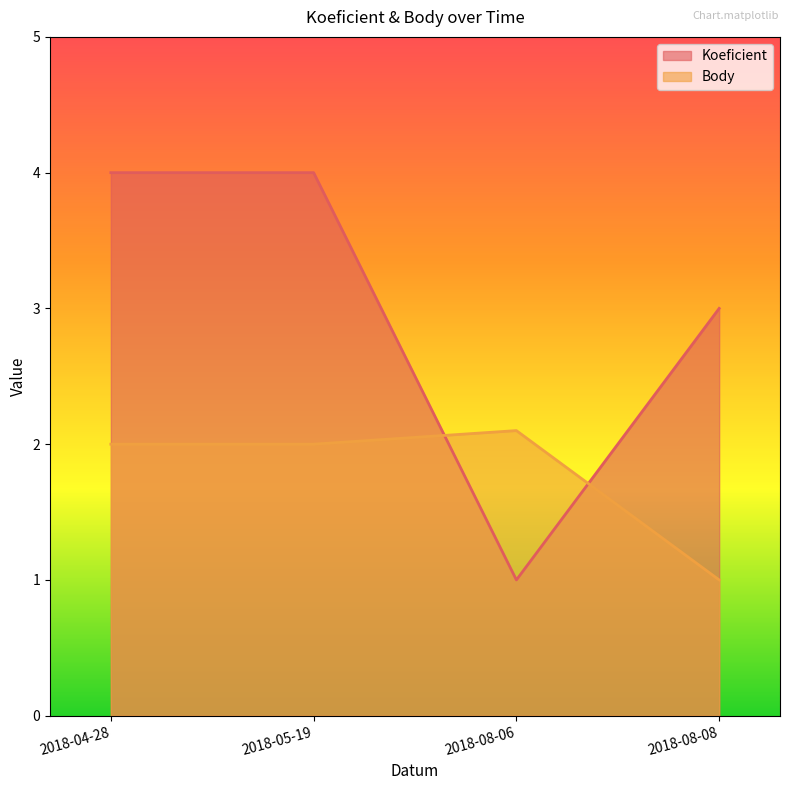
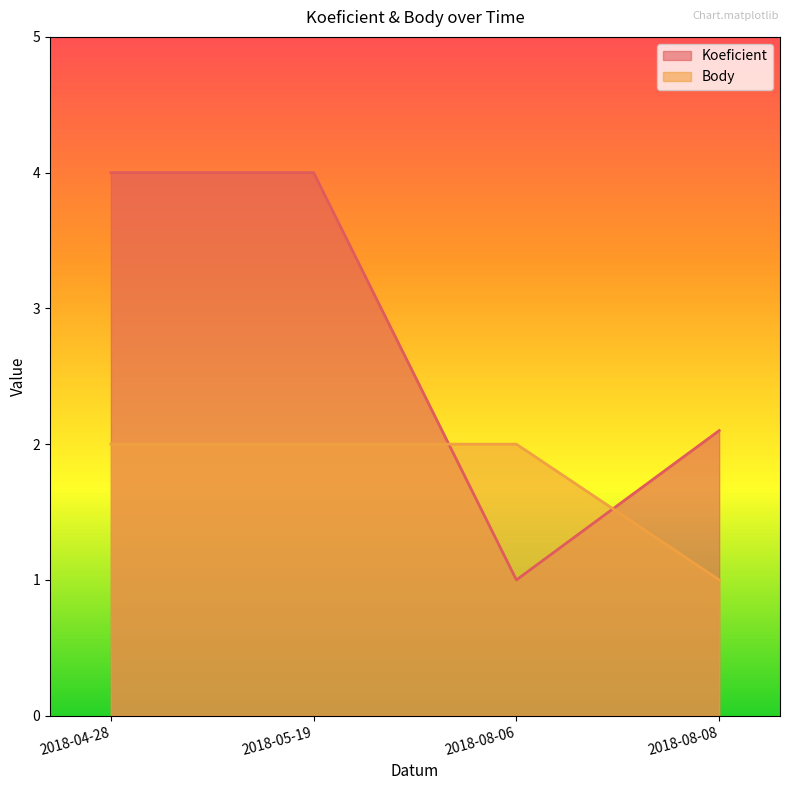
  {
    "Koeficient": {
      "2018-04-28": 4.0,
      "2018-05-19": 4.0,
      "2018-08-06": 1.0,
-     "2018-08-08": 3.0
+     "2018-08-08": 2.1
    },
    "Body": {
      "2018-04-28": 2.0,
      "2018-05-19": 2.0,
-     "2018-08-06": 2.1,
+     "2018-08-06": 2.0,
      "2018-08-08": 1.0
    }
  }
